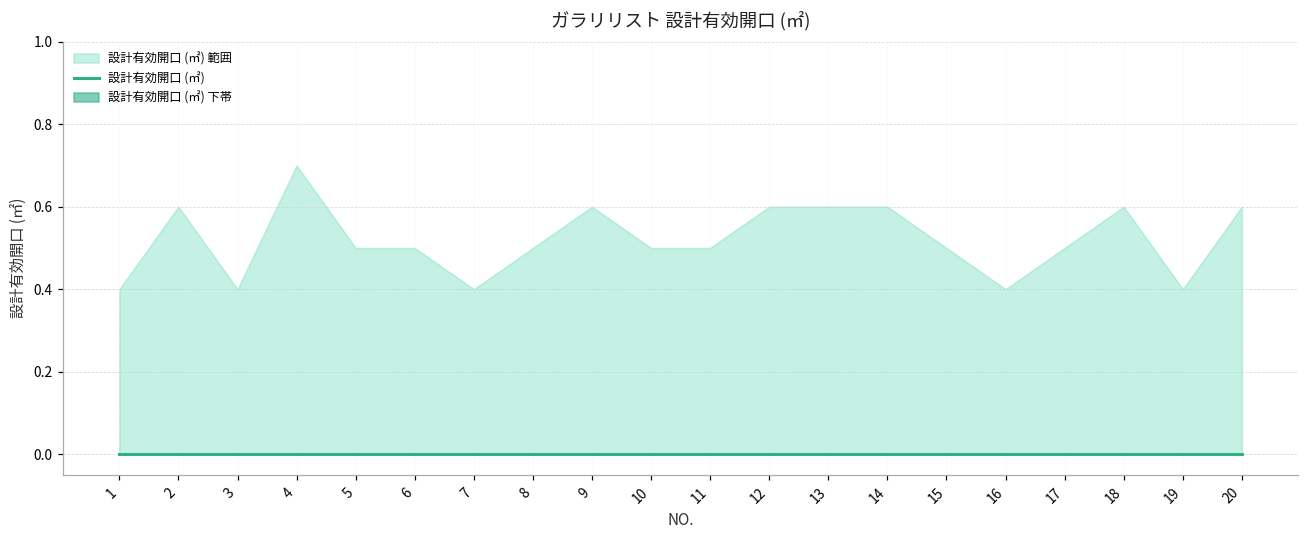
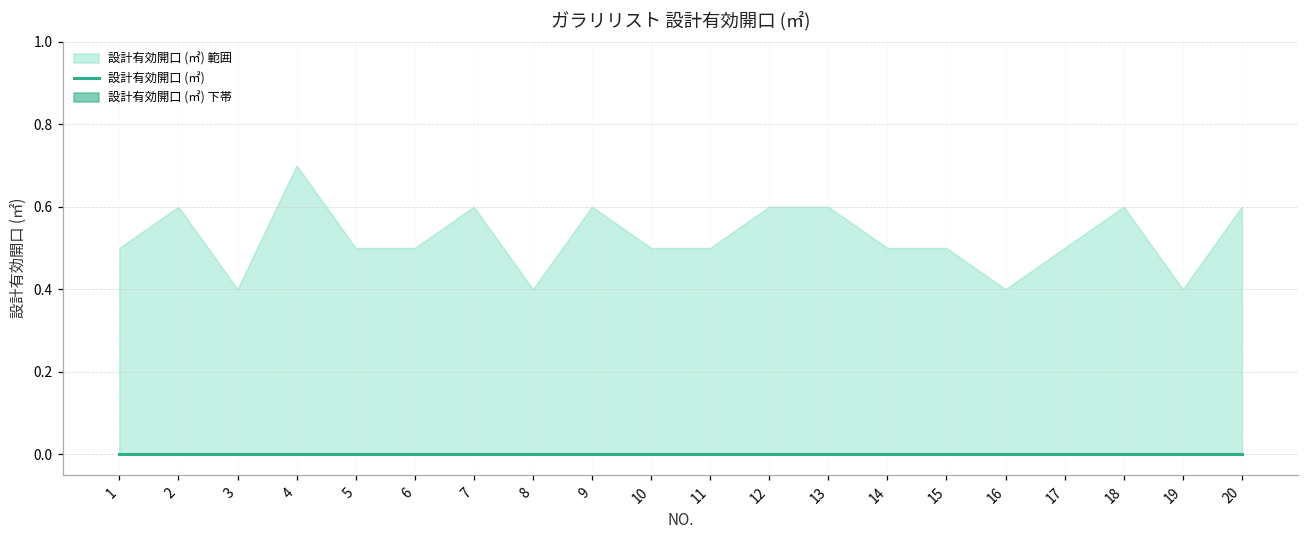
  {
    "設計有効開口 (㎡) 範囲": {
-     "1": 0.4,
+     "1": 0.5,
      "2": 0.6,
      "3": 0.4,
      "4": 0.7,
      "5": 0.5,
      "6": 0.5,
-     "7": 0.4,
-     "8": 0.5,
+     "7": 0.6,
+     "8": 0.4,
      "9": 0.6,
      "10": 0.5,
      "11": 0.5,
      "12": 0.6,
      "13": 0.6,
-     "14": 0.6,
+     "14": 0.5,
      "15": 0.5,
      "16": 0.4,
      "17": 0.5,
      "18": 0.6,
      "19": 0.4,
      "20": 0.6
    },
    "設計有効開口 (㎡) 下帯": {
      "1": 0.0,
      "2": 0.0,
      "3": 0.0,
      "4": 0.0,
      "5": 0.0,
      "6": 0.0,
      "7": 0.0,
      "8": 0.0,
      "9": 0.0,
      "10": 0.0,
      "11": 0.0,
      "12": 0.0,
      "13": 0.0,
      "14": 0.0,
      "15": 0.0,
      "16": 0.0,
      "17": 0.0,
      "18": 0.0,
      "19": 0.0,
      "20": 0.0
    }
  }
